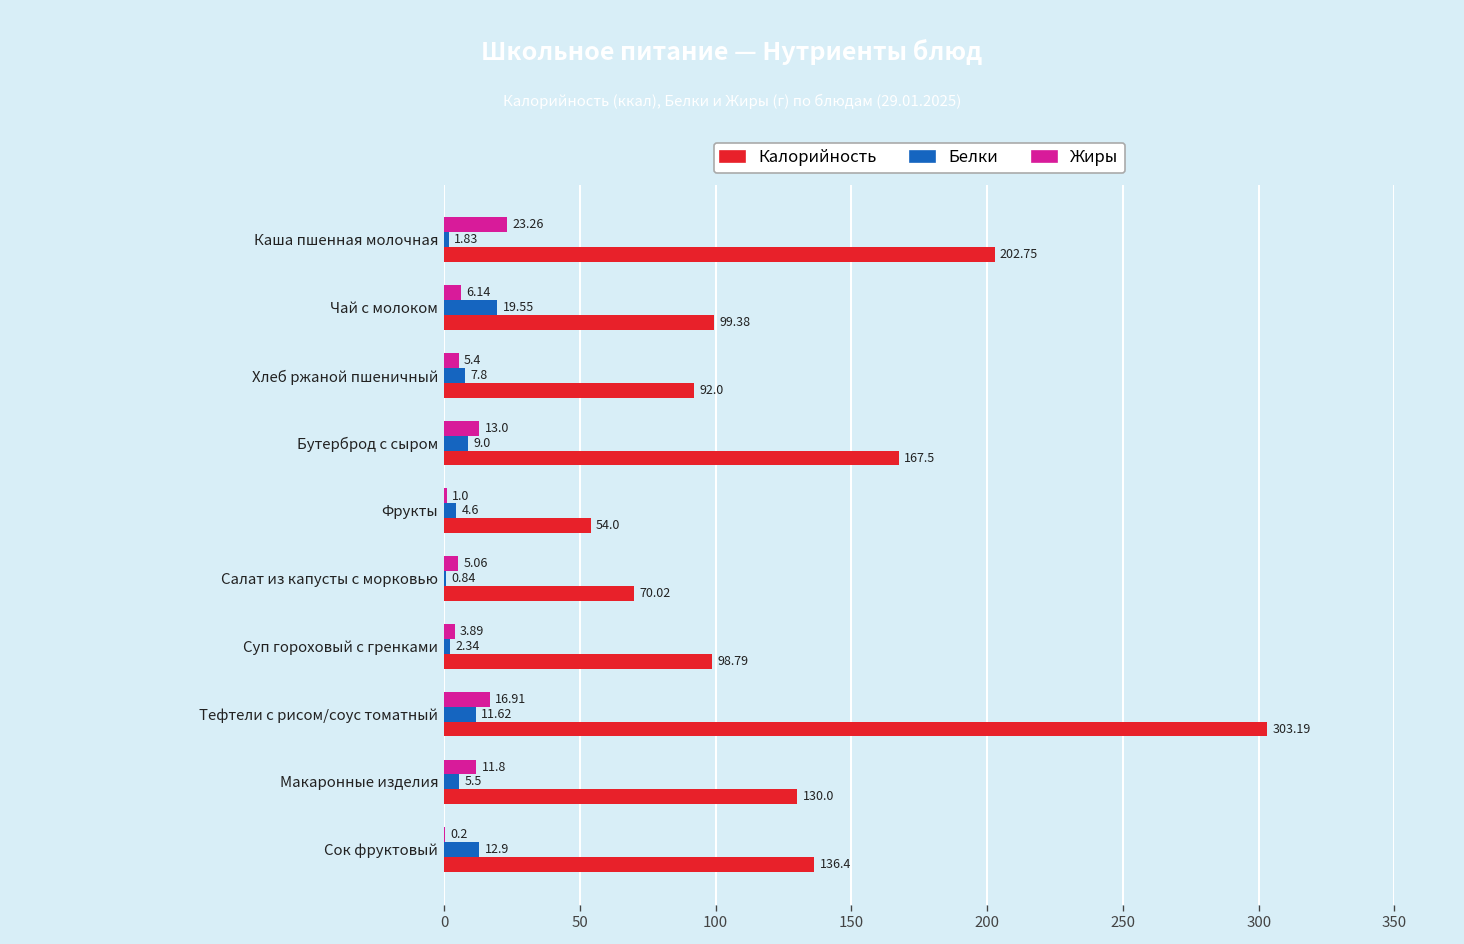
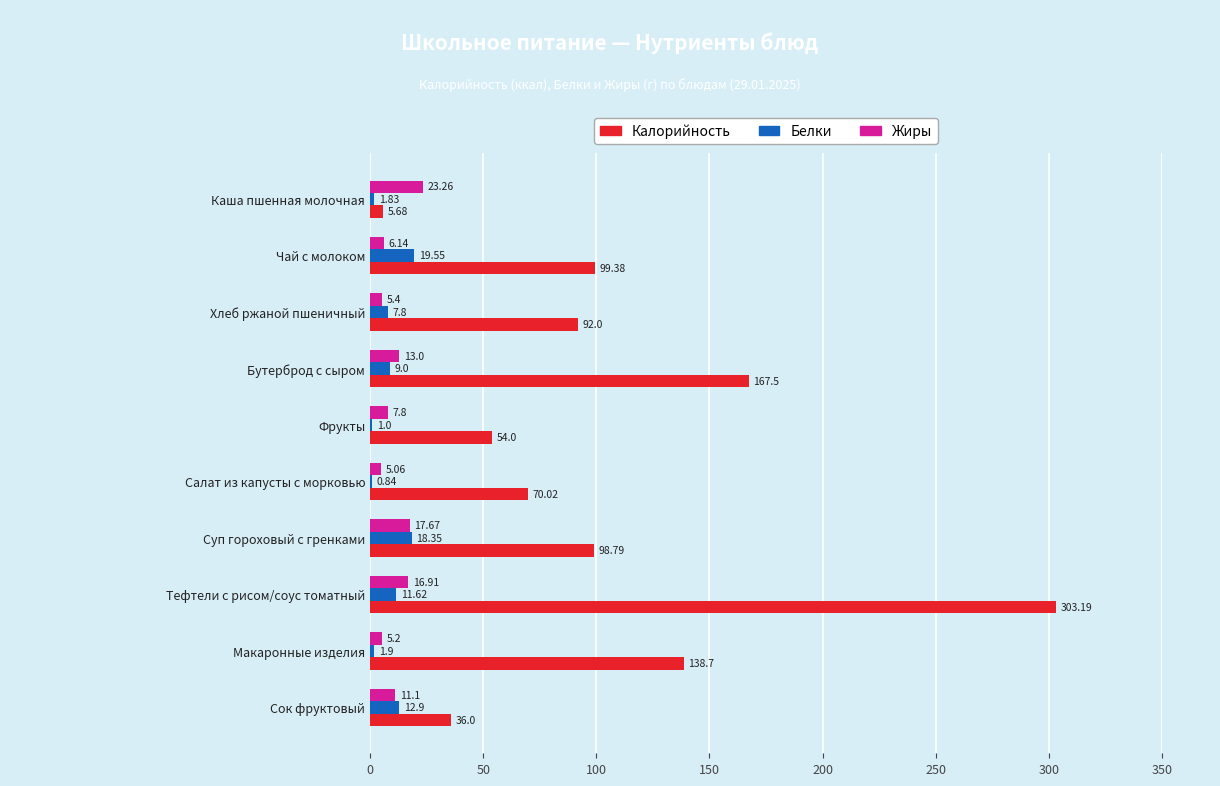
  {
    "Калорийность": {
-     "Каша пшенная молочная": 202.75,
+     "Каша пшенная молочная": 5.68,
      "Чай с молоком": 99.38,
      "Хлеб ржаной пшеничный": 92.0,
      "Бутерброд с сыром": 167.5,
      "Фрукты": 54.0,
      "Салат из капусты с морковью": 70.02,
      "Суп гороховый с гренками": 98.79,
      "Тефтели с рисом/соус томатный": 303.19,
-     "Макаронные изделия": 130.0,
-     "Сок фруктовый": 136.4
+     "Макаронные изделия": 138.7,
+     "Сок фруктовый": 36.0
    },
    "Белки": {
      "Каша пшенная молочная": 1.83,
      "Чай с молоком": 19.55,
      "Хлеб ржаной пшеничный": 7.8,
      "Бутерброд с сыром": 9.0,
-     "Фрукты": 4.6,
+     "Фрукты": 1.0,
      "Салат из капусты с морковью": 0.84,
-     "Суп гороховый с гренками": 2.34,
+     "Суп гороховый с гренками": 18.35,
      "Тефтели с рисом/соус томатный": 11.62,
-     "Макаронные изделия": 5.5,
+     "Макаронные изделия": 1.9,
      "Сок фруктовый": 12.9
    },
    "Жиры": {
      "Каша пшенная молочная": 23.26,
      "Чай с молоком": 6.14,
      "Хлеб ржаной пшеничный": 5.4,
      "Бутерброд с сыром": 13.0,
-     "Фрукты": 1.0,
+     "Фрукты": 7.8,
      "Салат из капусты с морковью": 5.06,
-     "Суп гороховый с гренками": 3.89,
+     "Суп гороховый с гренками": 17.67,
      "Тефтели с рисом/соус томатный": 16.91,
-     "Макаронные изделия": 11.8,
-     "Сок фруктовый": 0.2
+     "Макаронные изделия": 5.2,
+     "Сок фруктовый": 11.1
    }
  }
